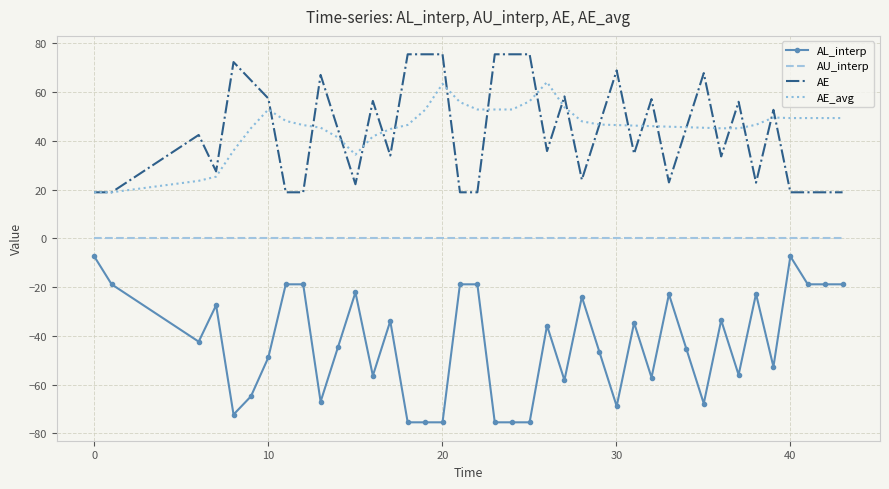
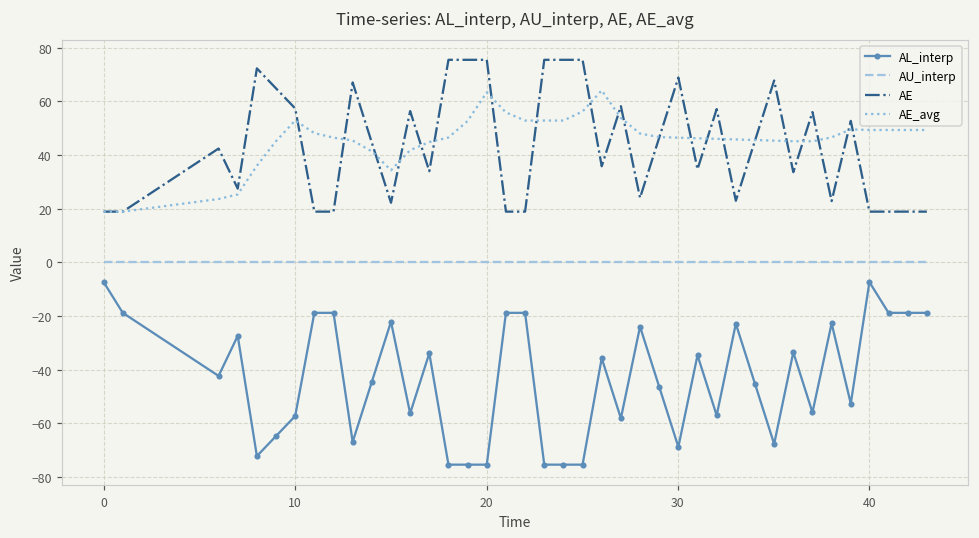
  {
    "AL_interp": {
      "0": -7,
-     "10": -49,
+     "10": -57,
      "20": -75,
      "40": -7
    },
    "AE": {
      "10": 57,
      "20": 75,
      "40": 19
    }
  }
